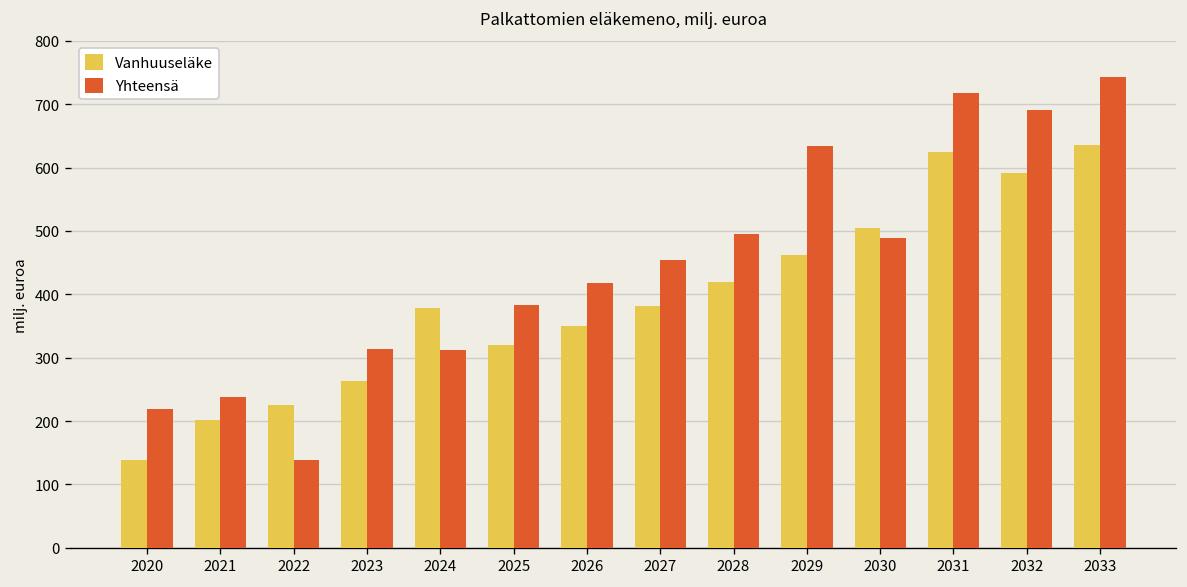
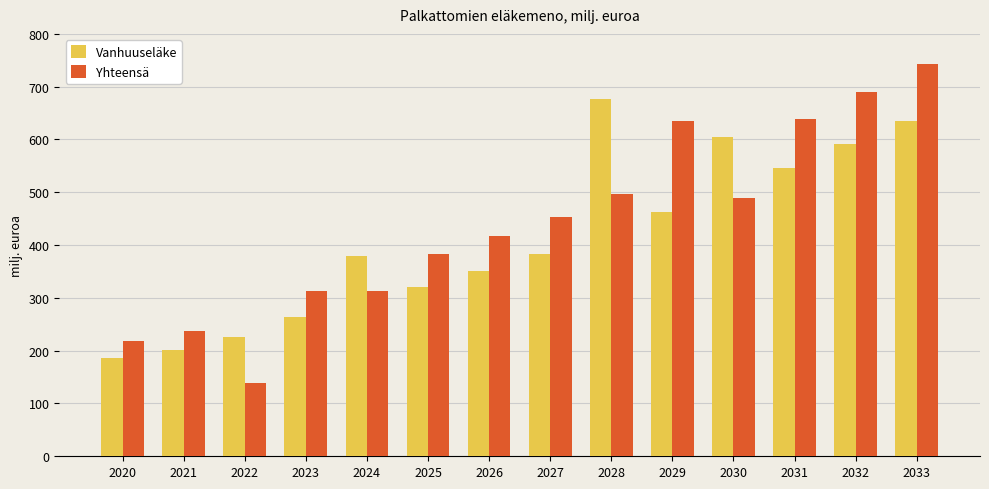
  {
    "Vanhuuseläke": {
-     "2020": 140,
+     "2020": 190,
      "2021": 200,
      "2022": 230,
      "2023": 260,
      "2024": 380,
      "2025": 320,
      "2026": 350,
      "2027": 380,
-     "2028": 420,
+     "2028": 680,
      "2029": 460,
-     "2030": 500,
-     "2031": 620,
+     "2030": 610,
+     "2031": 550,
      "2032": 590,
      "2033": 640
    },
    "Yhteensä": {
      "2020": 220,
      "2021": 240,
      "2022": 140,
      "2023": 310,
      "2024": 310,
      "2025": 380,
      "2026": 420,
      "2027": 450,
      "2028": 500,
      "2029": 630,
      "2030": 490,
-     "2031": 720,
+     "2031": 640,
      "2032": 690,
      "2033": 740
    }
  }
